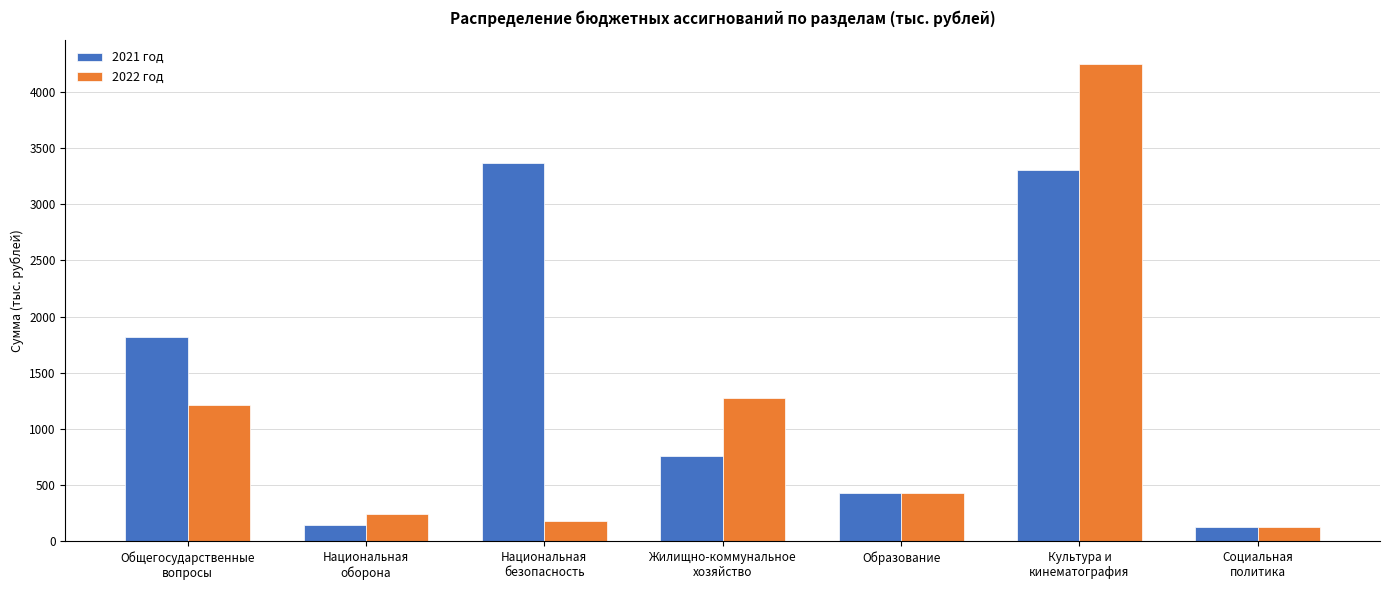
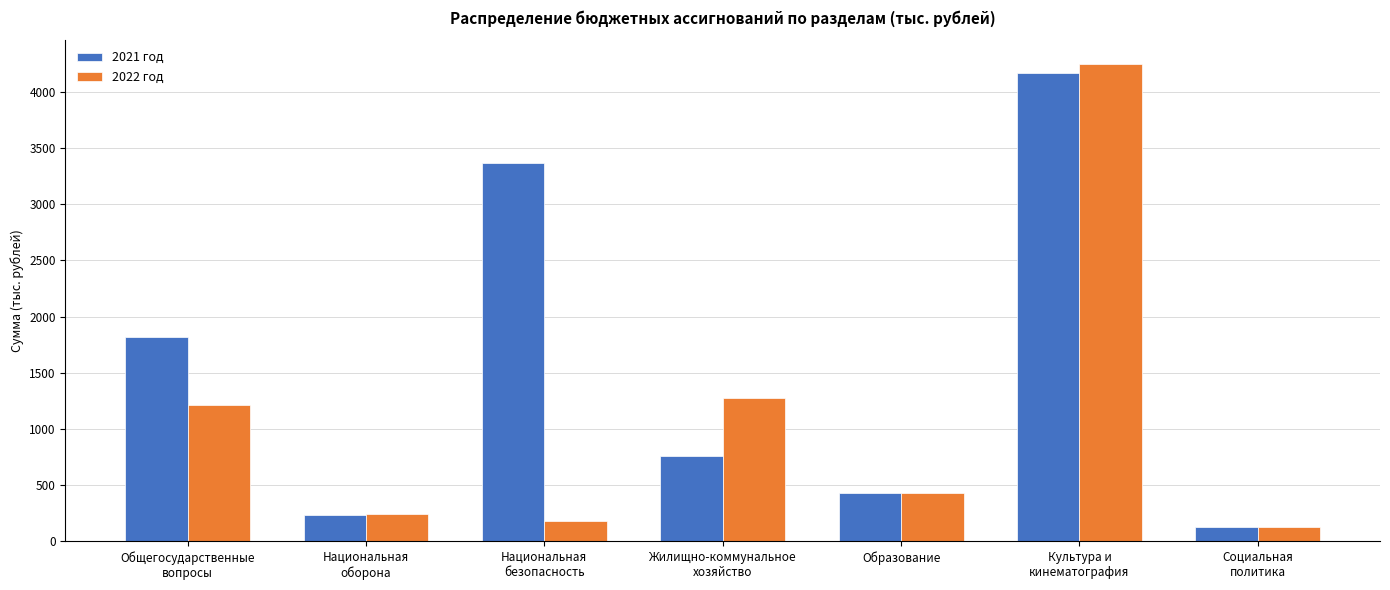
  {
    "2021 год": {
      "Общегосударственные вопросы": 1820,
-     "Национальная оборона": 150,
+     "Национальная оборона": 240,
      "Национальная безопасность": 3370,
      "Жилищно-коммунальное хозяйство": 760,
      "Образование": 430,
-     "Культура и кинематография": 3300,
+     "Культура и кинематография": 4170,
      "Социальная политика": 130
    },
    "2022 год": {
      "Общегосударственные вопросы": 1220,
      "Национальная оборона": 250,
      "Национальная безопасность": 190,
      "Жилищно-коммунальное хозяйство": 1280,
      "Образование": 430,
      "Культура и кинематография": 4250,
      "Социальная политика": 130
    }
  }
